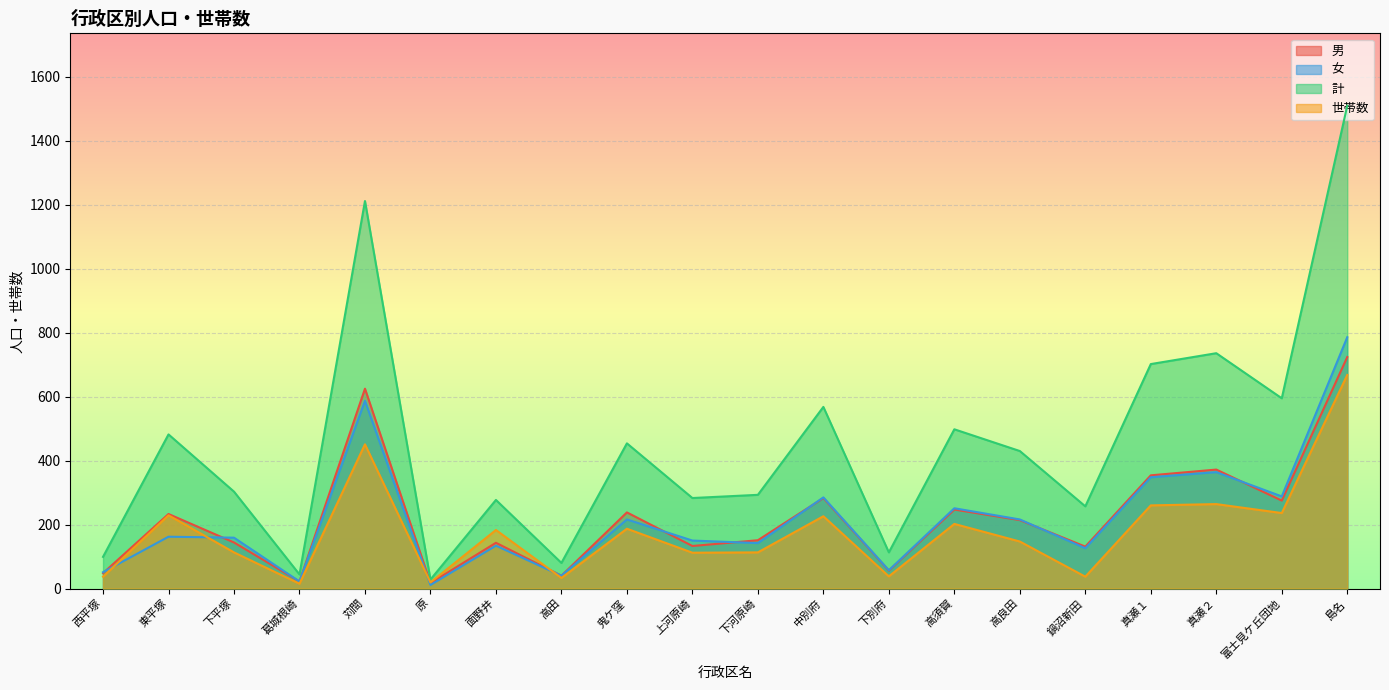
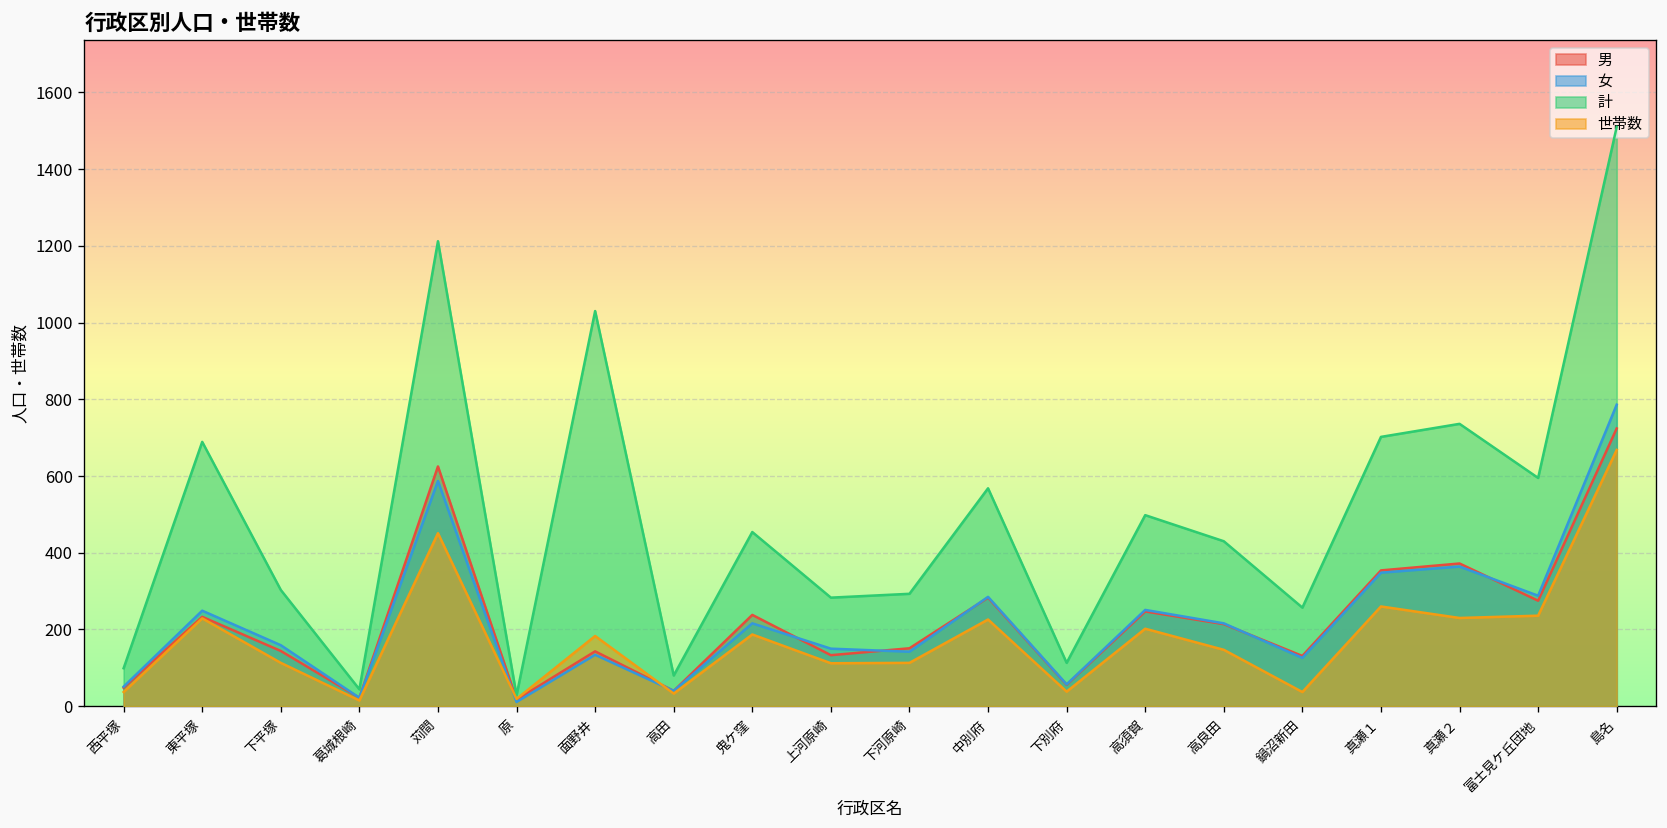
  {
    "男": {
      "下平塚": 140,
      "苅間": 630,
      "面野井": 140,
      "鬼ケ窪": 240,
      "上河原崎": 130,
      "下河原崎": 150,
      "富士見ケ丘団地": 280,
      "島名": 720
    },
    "女": {
-     "東平塚": 160,
+     "東平塚": 250,
      "下平塚": 160,
      "苅間": 590,
      "面野井": 130,
      "鬼ケ窪": 220,
      "上河原崎": 150,
      "下河原崎": 140,
      "富士見ケ丘団地": 290,
      "島名": 790
    },
    "計": {
      "西平塚": 100,
-     "東平塚": 480,
+     "東平塚": 690,
      "下平塚": 300,
      "葛城根崎": 40,
      "苅間": 1210,
      "原": 30,
-     "面野井": 280,
+     "面野井": 1030,
      "高田": 80,
      "鬼ケ窪": 450,
      "上河原崎": 280,
      "下河原崎": 290,
      "中別府": 570,
      "下別府": 110,
      "高須賀": 500,
      "高良田": 430,
      "鍋沼新田": 260,
      "真瀬１": 700,
      "真瀬２": 740,
      "富士見ケ丘団地": 600
    },
    "世帯数": {
      "西平塚": 40,
      "下平塚": 110,
      "苅間": 450,
      "面野井": 180,
      "鬼ケ窪": 190,
      "上河原崎": 110,
      "下河原崎": 110,
      "中別府": 230,
      "下別府": 40,
      "高須賀": 200,
      "高良田": 150,
      "鍋沼新田": 40,
      "真瀬１": 260,
-     "真瀬２": 260,
+     "真瀬２": 230,
      "富士見ケ丘団地": 240,
      "島名": 670
    }
  }
